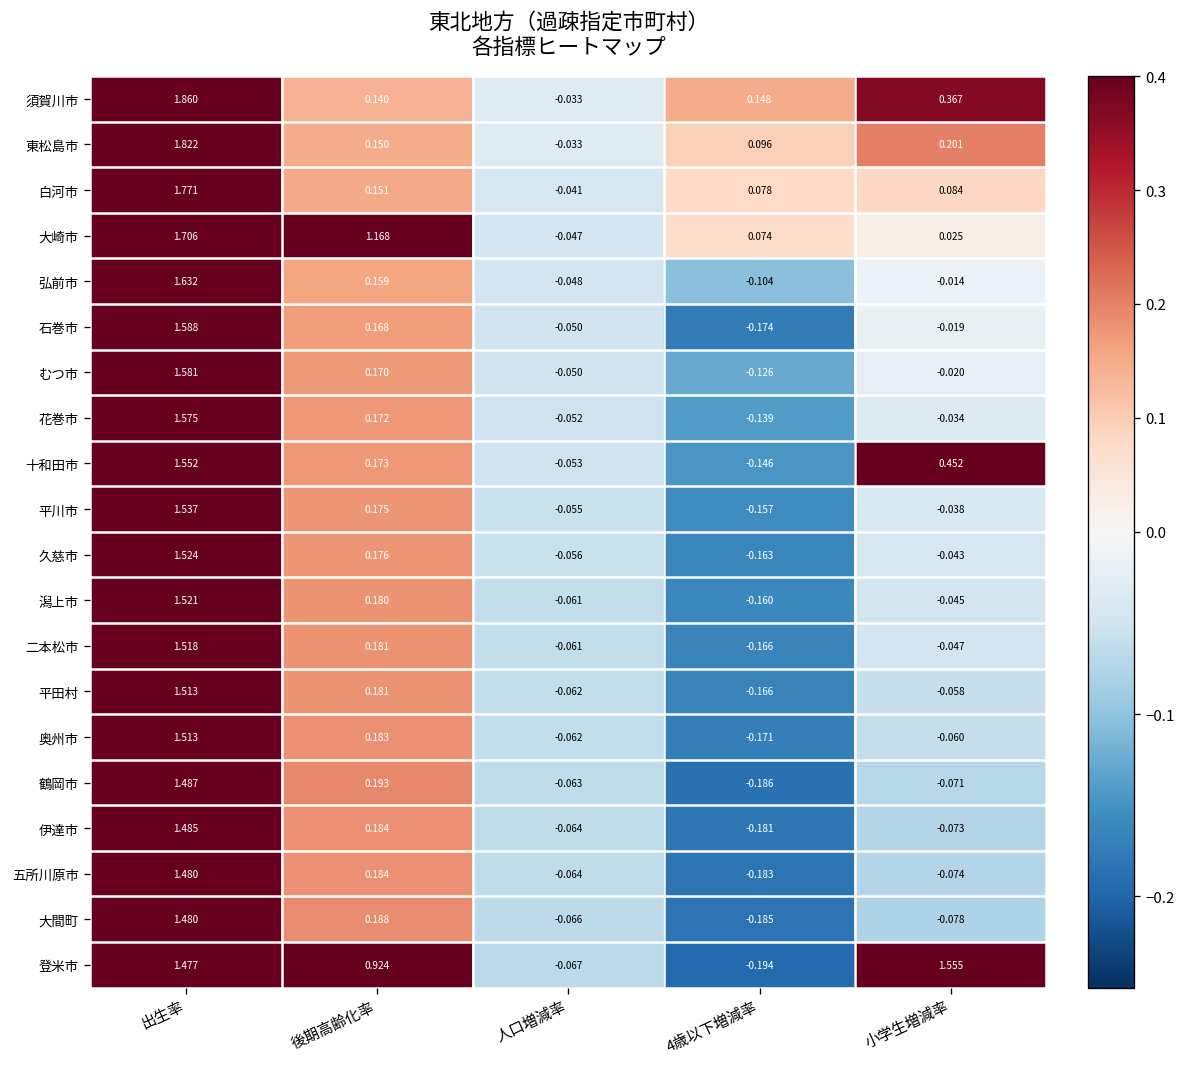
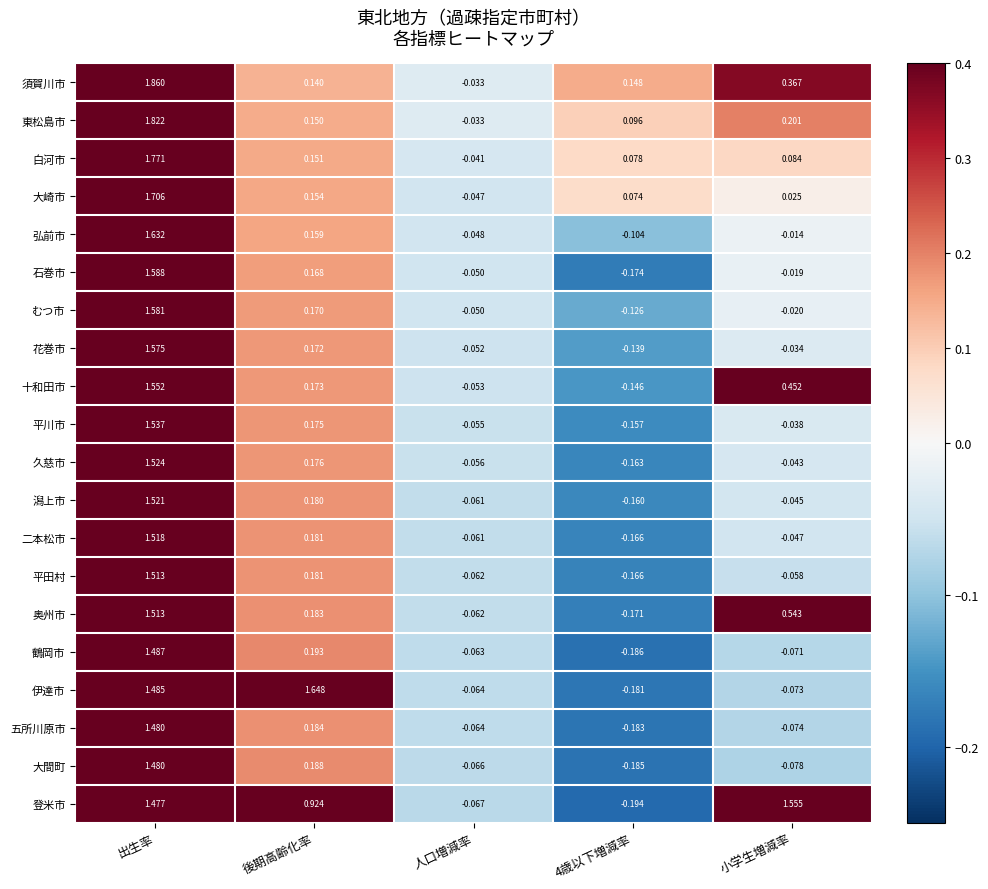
  {
    "須賀川市": {
      "出生率": 1.860,
      "後期高齢化率": 0.140,
      "人口増減率": -0.033,
      "4歳以下増減率": 0.148,
      "小学生増減率": 0.367
    },
    "東松島市": {
      "出生率": 1.822,
      "後期高齢化率": 0.150,
      "人口増減率": -0.033,
      "4歳以下増減率": 0.096,
      "小学生増減率": 0.201
    },
    "白河市": {
      "出生率": 1.771,
      "後期高齢化率": 0.151,
      "人口増減率": -0.041,
      "4歳以下増減率": 0.078,
      "小学生増減率": 0.084
    },
    "大崎市": {
      "出生率": 1.706,
-     "後期高齢化率": 1.168,
+     "後期高齢化率": 0.154,
      "人口増減率": -0.047,
      "4歳以下増減率": 0.074,
      "小学生増減率": 0.025
    },
    "弘前市": {
      "出生率": 1.632,
      "後期高齢化率": 0.159,
      "人口増減率": -0.048,
      "4歳以下増減率": -0.104,
      "小学生増減率": -0.014
    },
    "石巻市": {
      "出生率": 1.588,
      "後期高齢化率": 0.168,
      "人口増減率": -0.050,
      "4歳以下増減率": -0.174,
      "小学生増減率": -0.019
    },
    "むつ市": {
      "出生率": 1.581,
      "後期高齢化率": 0.170,
      "人口増減率": -0.050,
      "4歳以下増減率": -0.126,
      "小学生増減率": -0.020
    },
    "花巻市": {
      "出生率": 1.575,
      "後期高齢化率": 0.172,
      "人口増減率": -0.052,
      "4歳以下増減率": -0.139,
      "小学生増減率": -0.034
    },
    "十和田市": {
      "出生率": 1.552,
      "後期高齢化率": 0.173,
      "人口増減率": -0.053,
      "4歳以下増減率": -0.146,
      "小学生増減率": 0.452
    },
    "平川市": {
      "出生率": 1.537,
      "後期高齢化率": 0.175,
      "人口増減率": -0.055,
      "4歳以下増減率": -0.157,
      "小学生増減率": -0.038
    },
    "久慈市": {
      "出生率": 1.524,
      "後期高齢化率": 0.176,
      "人口増減率": -0.056,
      "4歳以下増減率": -0.163,
      "小学生増減率": -0.043
    },
    "潟上市": {
      "出生率": 1.521,
      "後期高齢化率": 0.180,
      "人口増減率": -0.061,
      "4歳以下増減率": -0.160,
      "小学生増減率": -0.045
    },
    "二本松市": {
      "出生率": 1.518,
      "後期高齢化率": 0.181,
      "人口増減率": -0.061,
      "4歳以下増減率": -0.166,
      "小学生増減率": -0.047
    },
    "平田村": {
      "出生率": 1.513,
      "後期高齢化率": 0.181,
      "人口増減率": -0.062,
      "4歳以下増減率": -0.166,
      "小学生増減率": -0.058
    },
    "奥州市": {
      "出生率": 1.513,
      "後期高齢化率": 0.183,
      "人口増減率": -0.062,
      "4歳以下増減率": -0.171,
-     "小学生増減率": -0.060
+     "小学生増減率": 0.543
    },
    "鶴岡市": {
      "出生率": 1.487,
      "後期高齢化率": 0.193,
      "人口増減率": -0.063,
      "4歳以下増減率": -0.186,
      "小学生増減率": -0.071
    },
    "伊達市": {
      "出生率": 1.485,
-     "後期高齢化率": 0.184,
+     "後期高齢化率": 1.648,
      "人口増減率": -0.064,
      "4歳以下増減率": -0.181,
      "小学生増減率": -0.073
    },
    "五所川原市": {
      "出生率": 1.480,
      "後期高齢化率": 0.184,
      "人口増減率": -0.064,
      "4歳以下増減率": -0.183,
      "小学生増減率": -0.074
    },
    "大間町": {
      "出生率": 1.480,
      "後期高齢化率": 0.188,
      "人口増減率": -0.066,
      "4歳以下増減率": -0.185,
      "小学生増減率": -0.078
    },
    "登米市": {
      "出生率": 1.477,
      "後期高齢化率": 0.924,
      "人口増減率": -0.067,
      "4歳以下増減率": -0.194,
      "小学生増減率": 1.555
    }
  }
